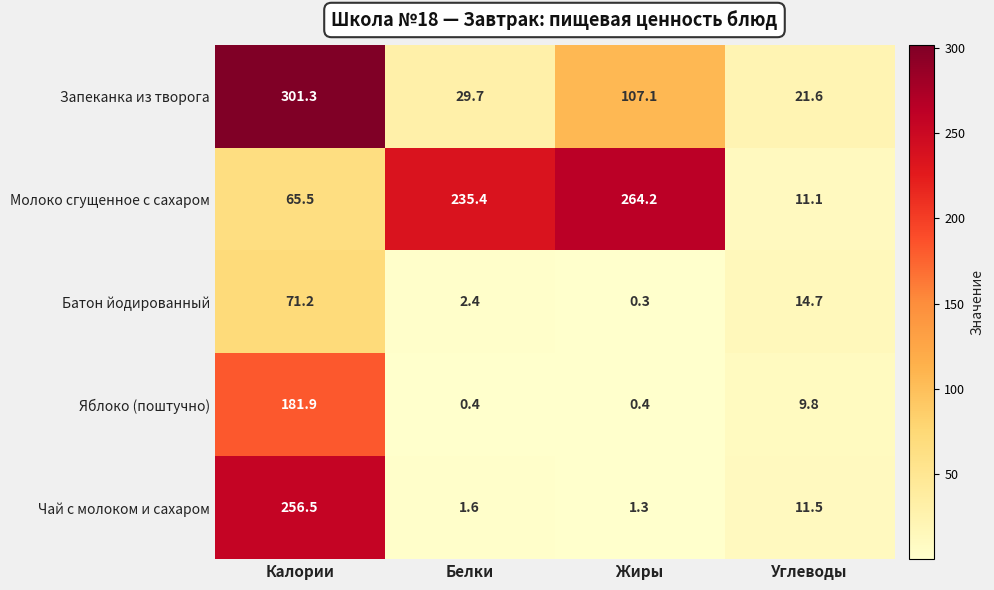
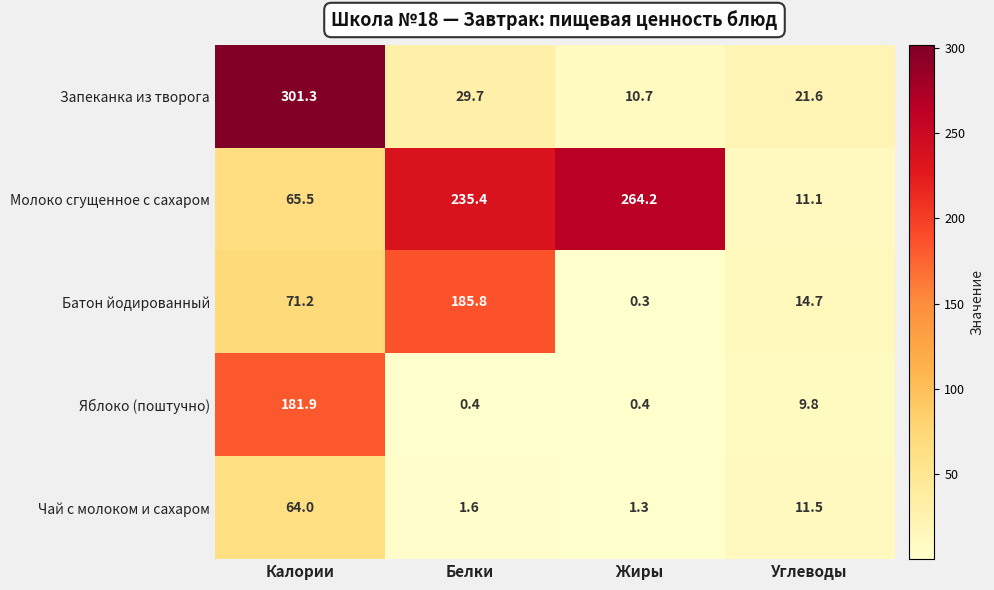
  {
    "Запеканка из творога": {
      "Калории": 301.3,
      "Белки": 29.7,
-     "Жиры": 107.1,
+     "Жиры": 10.7,
      "Углеводы": 21.6
    },
    "Молоко сгущенное с сахаром": {
      "Калории": 65.5,
      "Белки": 235.4,
      "Жиры": 264.2,
      "Углеводы": 11.1
    },
    "Батон йодированный": {
      "Калории": 71.2,
-     "Белки": 2.4,
+     "Белки": 185.8,
      "Жиры": 0.3,
      "Углеводы": 14.7
    },
    "Яблоко (поштучно)": {
      "Калории": 181.9,
      "Белки": 0.4,
      "Жиры": 0.4,
      "Углеводы": 9.8
    },
    "Чай с молоком и сахаром": {
-     "Калории": 256.5,
+     "Калории": 64.0,
      "Белки": 1.6,
      "Жиры": 1.3,
      "Углеводы": 11.5
    }
  }
